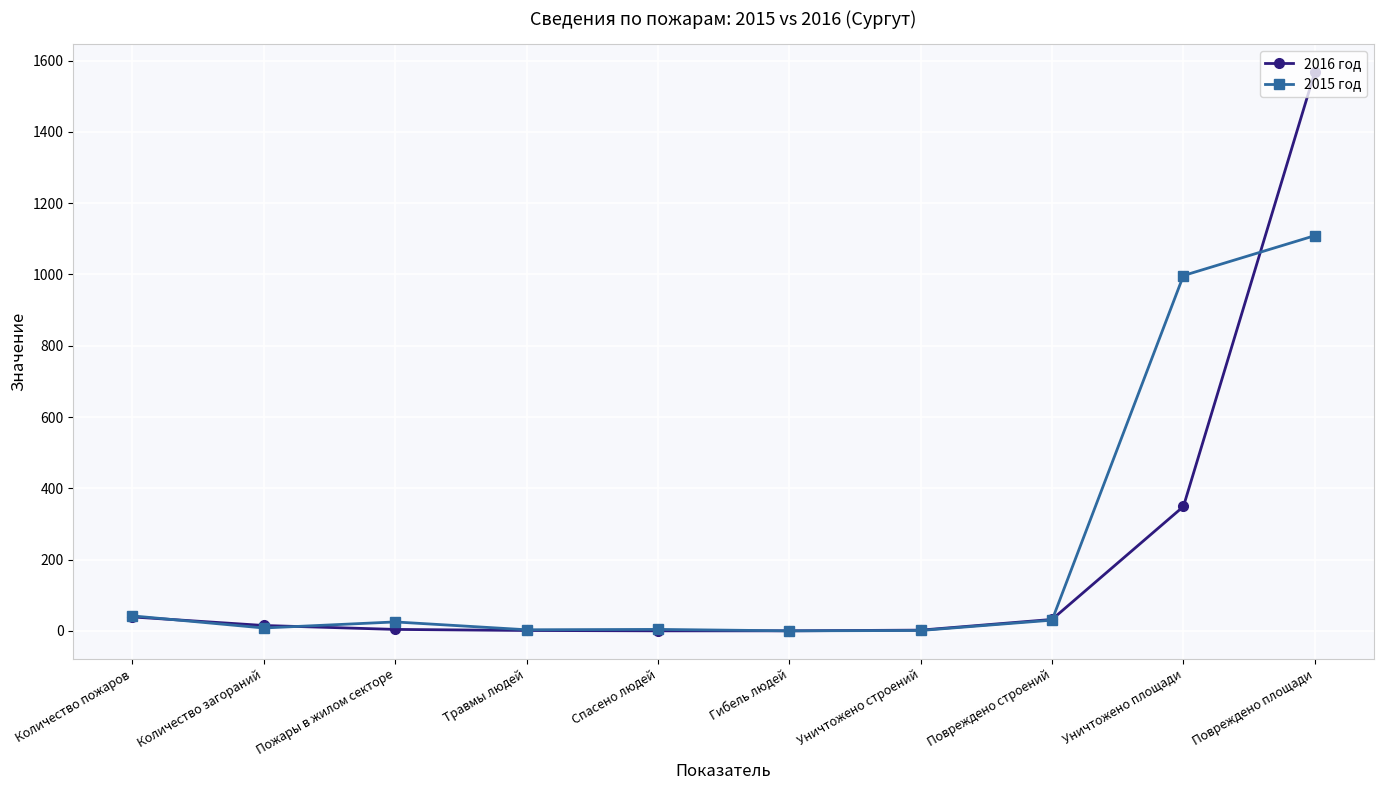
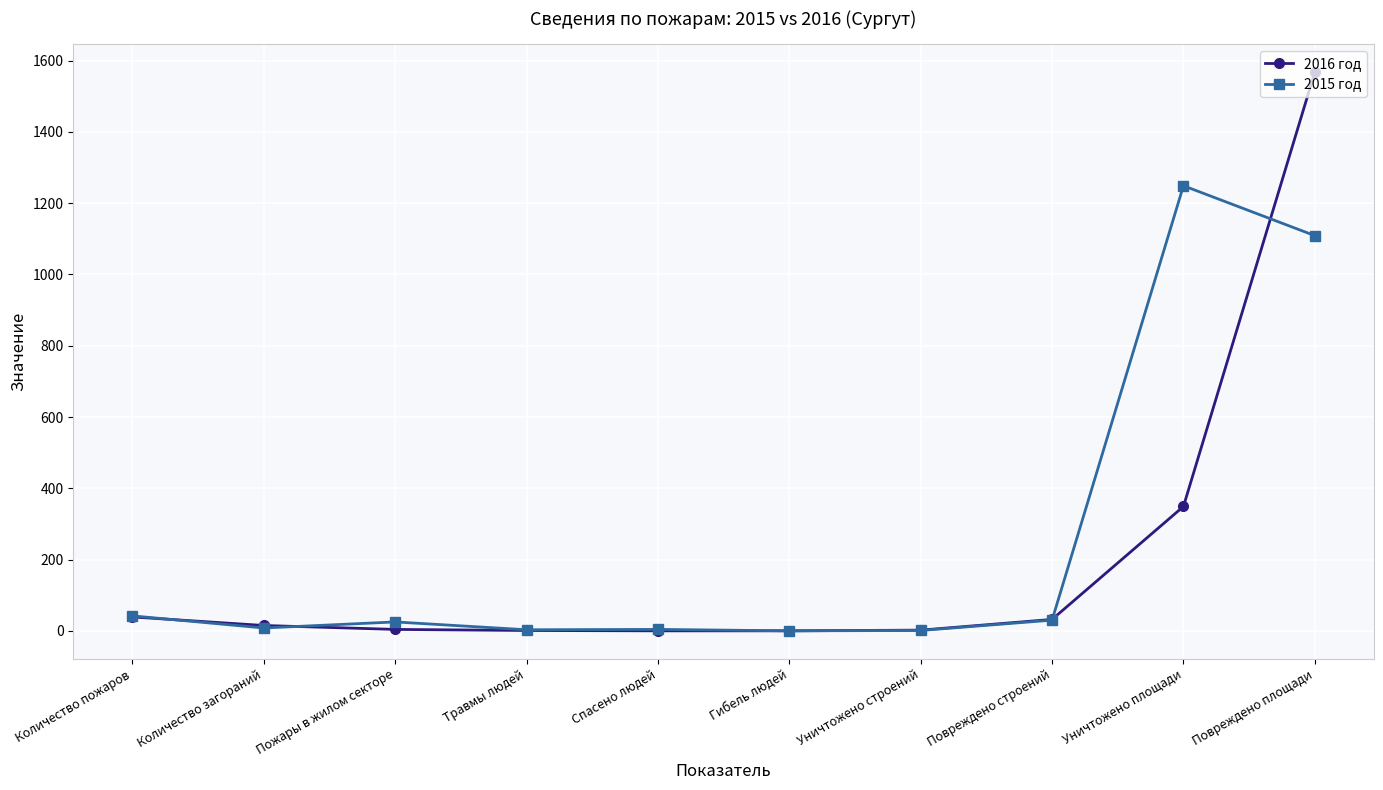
  {
    "2016 год": {
      "Пожары в жилом секторе": 0,
      "Уничтожено площади": 350
    },
    "2015 год": {
      "Пожары в жилом секторе": 30,
-     "Уничтожено площади": 1000,
+     "Уничтожено площади": 1250,
      "Повреждено площади": 1110
    }
  }
